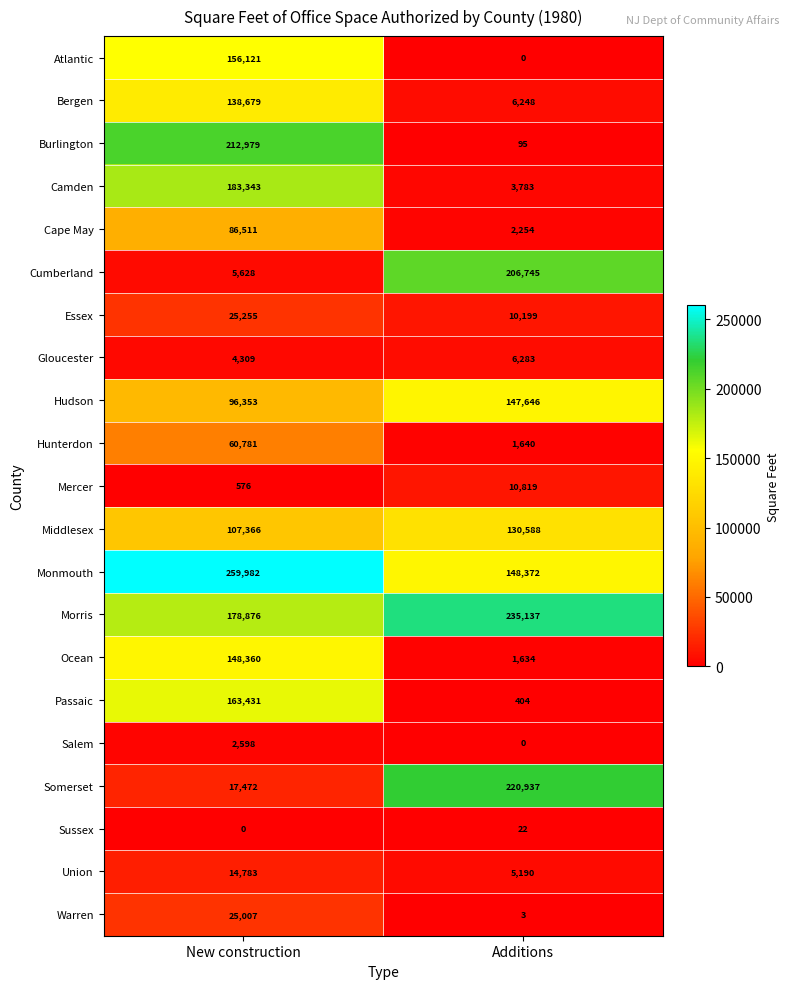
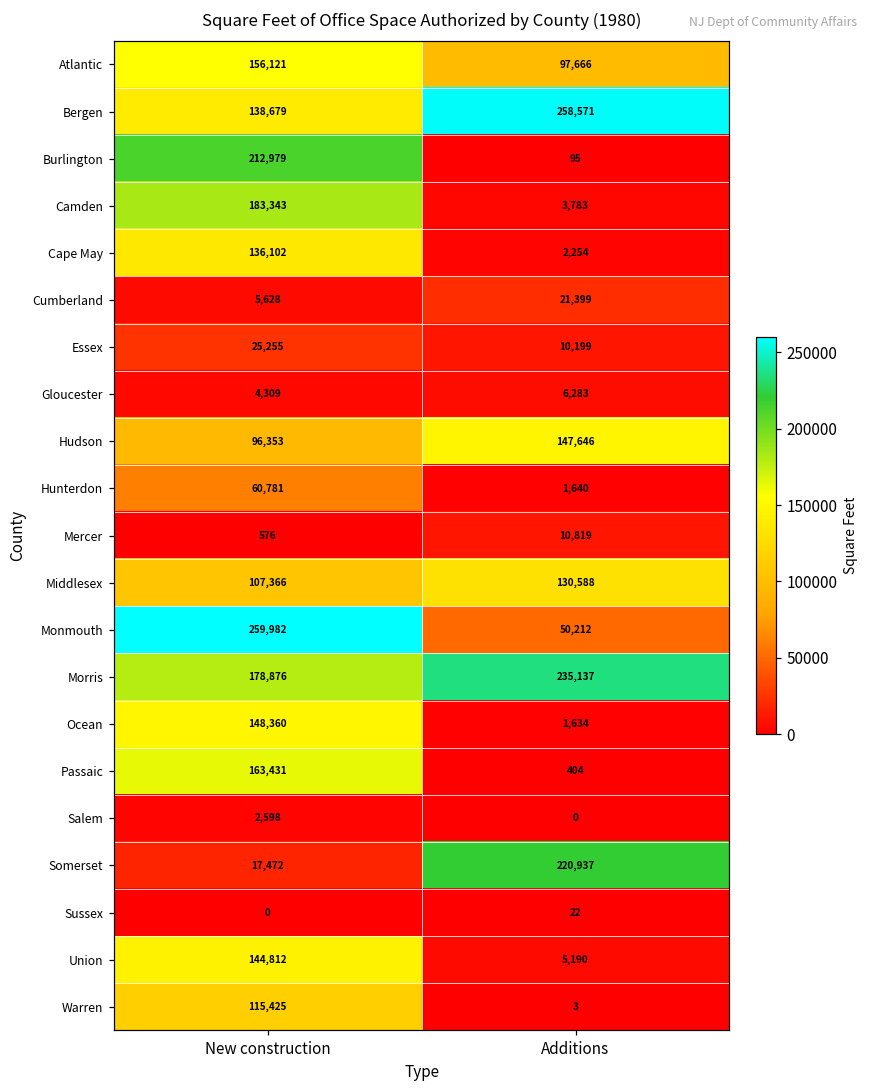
  {
    "Atlantic": {
      "New construction": "156,121",
-     "Additions": "0"
+     "Additions": "97,666"
    },
    "Bergen": {
      "New construction": "138,679",
-     "Additions": "6,248"
+     "Additions": "258,571"
    },
    "Burlington": {
      "New construction": "212,979",
      "Additions": "95"
    },
    "Camden": {
      "New construction": "183,343",
      "Additions": "3,783"
    },
    "Cape May": {
-     "New construction": "86,511",
+     "New construction": "136,102",
      "Additions": "2,254"
    },
    "Cumberland": {
      "New construction": "5,628",
-     "Additions": "206,745"
+     "Additions": "21,399"
    },
    "Essex": {
      "New construction": "25,255",
      "Additions": "10,199"
    },
    "Gloucester": {
      "New construction": "4,309",
      "Additions": "6,283"
    },
    "Hudson": {
      "New construction": "96,353",
      "Additions": "147,646"
    },
    "Hunterdon": {
      "New construction": "60,781",
      "Additions": "1,640"
    },
    "Mercer": {
      "New construction": "576",
      "Additions": "10,819"
    },
    "Middlesex": {
      "New construction": "107,366",
      "Additions": "130,588"
    },
    "Monmouth": {
      "New construction": "259,982",
-     "Additions": "148,372"
+     "Additions": "50,212"
    },
    "Morris": {
      "New construction": "178,876",
      "Additions": "235,137"
    },
    "Ocean": {
      "New construction": "148,360",
      "Additions": "1,634"
    },
    "Passaic": {
      "New construction": "163,431",
      "Additions": "404"
    },
    "Salem": {
      "New construction": "2,598",
      "Additions": "0"
    },
    "Somerset": {
      "New construction": "17,472",
      "Additions": "220,937"
    },
    "Sussex": {
      "New construction": "0",
      "Additions": "22"
    },
    "Union": {
-     "New construction": "14,783",
+     "New construction": "144,812",
      "Additions": "5,190"
    },
    "Warren": {
-     "New construction": "25,007",
+     "New construction": "115,425",
      "Additions": "3"
    }
  }
